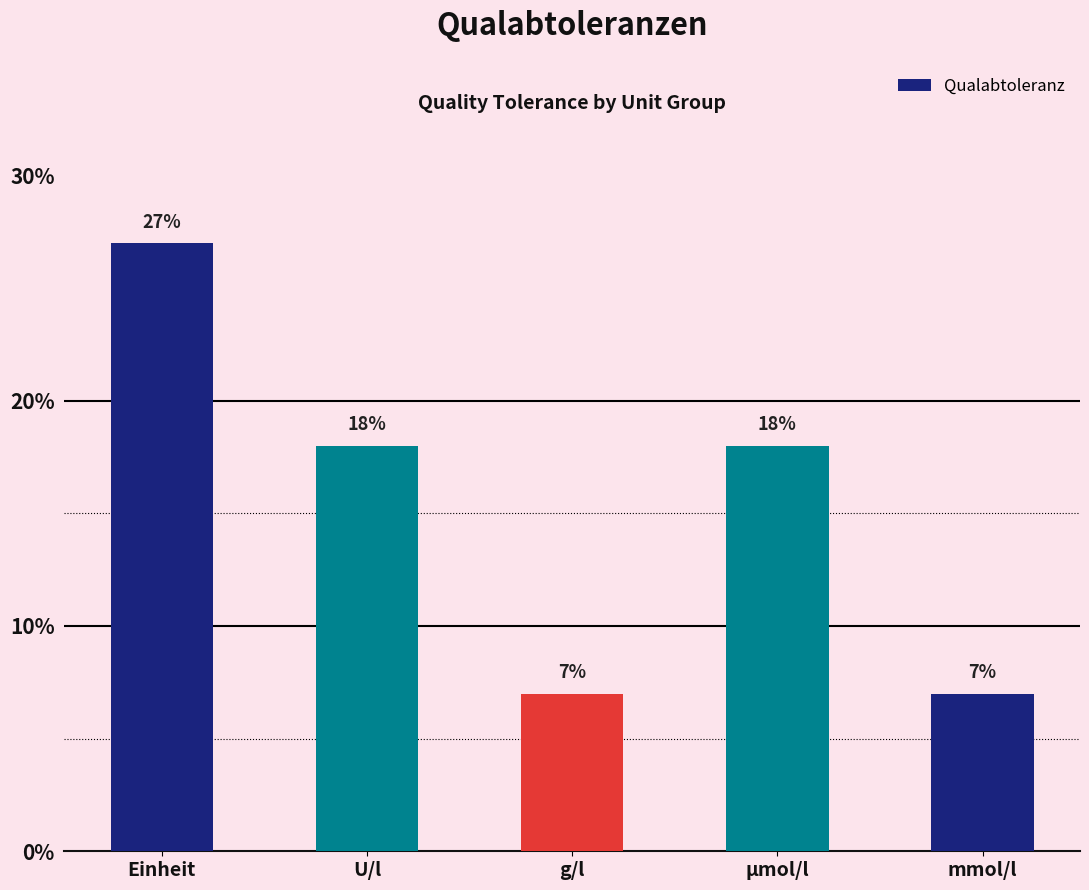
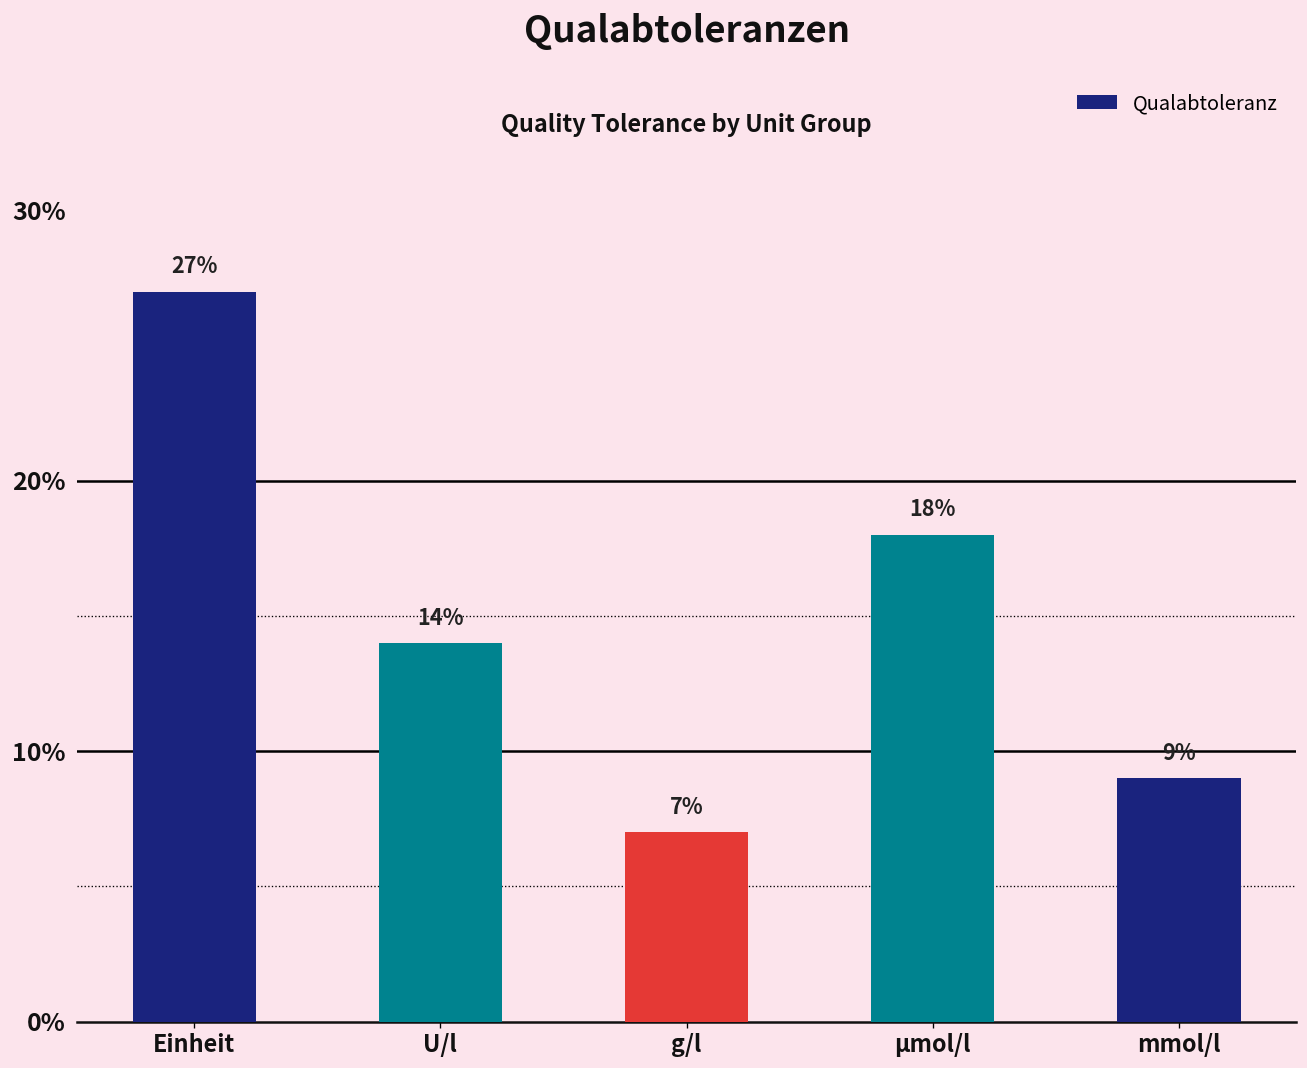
  {
    "Einheit": "27%",
-   "U/l": "18%",
+   "U/l": "14%",
    "g/l": "7%",
    "µmol/l": "18%",
-   "mmol/l": "7%"
+   "mmol/l": "9%"
  }
